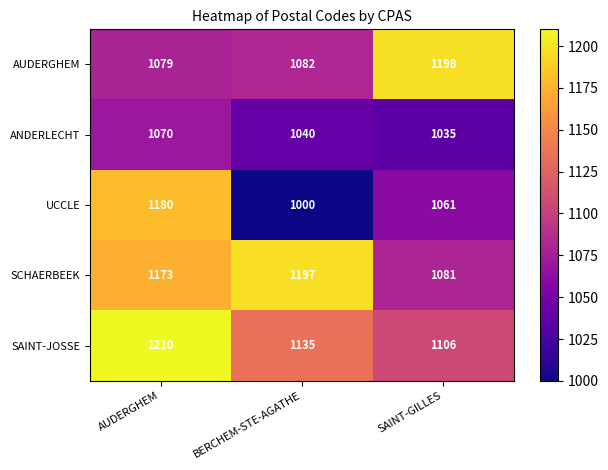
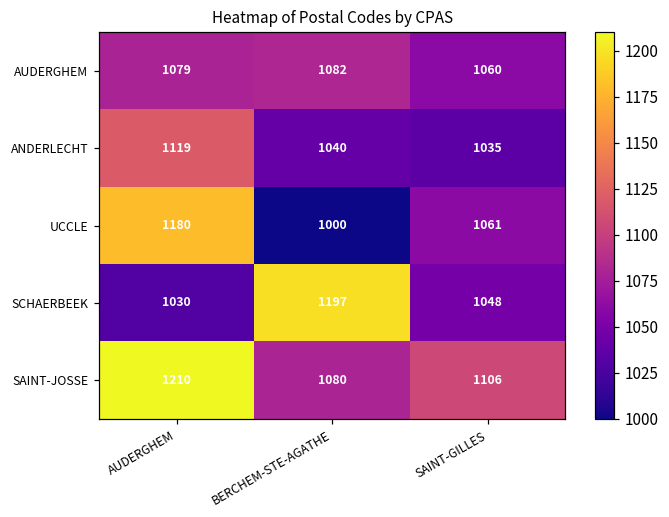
  {
    "AUDERGHEM": {
      "AUDERGHEM": 1079,
      "BERCHEM-STE-AGATHE": 1082,
-     "SAINT-GILLES": 1198
+     "SAINT-GILLES": 1060
    },
    "ANDERLECHT": {
-     "AUDERGHEM": 1070,
+     "AUDERGHEM": 1119,
      "BERCHEM-STE-AGATHE": 1040,
      "SAINT-GILLES": 1035
    },
    "UCCLE": {
      "AUDERGHEM": 1180,
      "BERCHEM-STE-AGATHE": 1000,
      "SAINT-GILLES": 1061
    },
    "SCHAERBEEK": {
-     "AUDERGHEM": 1173,
+     "AUDERGHEM": 1030,
      "BERCHEM-STE-AGATHE": 1197,
-     "SAINT-GILLES": 1081
+     "SAINT-GILLES": 1048
    },
    "SAINT-JOSSE": {
      "AUDERGHEM": 1210,
-     "BERCHEM-STE-AGATHE": 1135,
+     "BERCHEM-STE-AGATHE": 1080,
      "SAINT-GILLES": 1106
    }
  }
